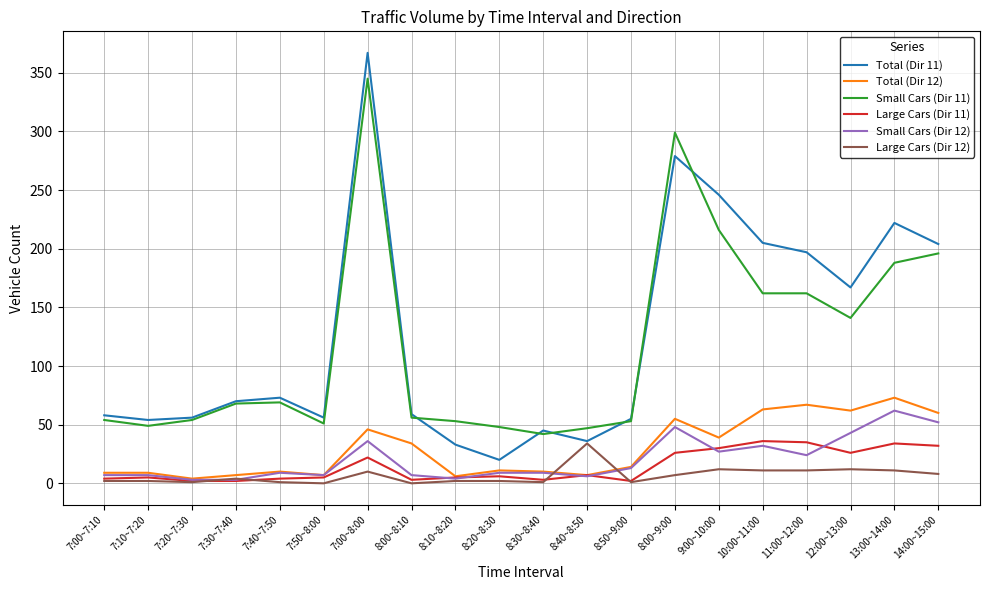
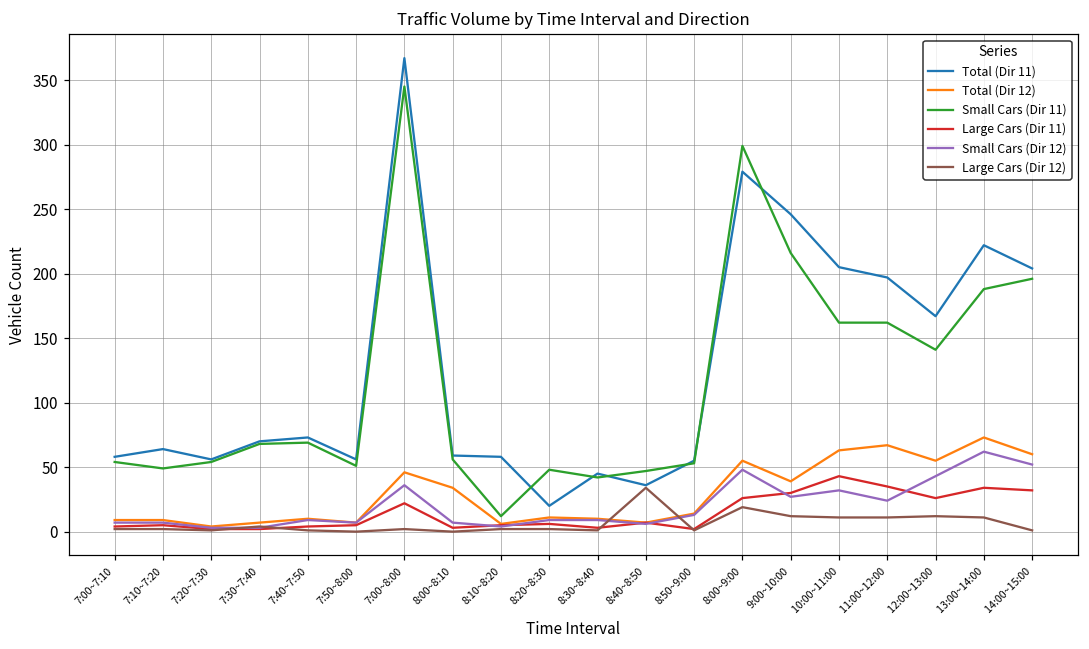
  {
    "Total (Dir 11)": {
      "7:00~7:10": 58,
-     "7:10~7:20": 54,
+     "7:10~7:20": 64,
      "7:40~7:50": 73,
      "7:50~8:00": 56,
      "7:00~8:00": 367,
      "8:00~8:10": 59,
-     "8:10~8:20": 33,
+     "8:10~8:20": 58,
      "8:20~8:30": 20,
      "8:30~8:40": 45,
      "8:00~9:00": 279,
      "9:00~10:00": 246,
      "10:00~11:00": 205,
      "11:00~12:00": 197,
      "12:00~13:00": 167,
      "13:00~14:00": 222,
      "14:00~15:00": 204
    },
    "Total (Dir 12)": {
      "7:30~7:40": 7,
      "7:00~8:00": 46,
      "8:00~8:10": 34,
      "8:00~9:00": 55,
      "9:00~10:00": 39,
      "10:00~11:00": 63,
      "11:00~12:00": 67,
-     "12:00~13:00": 62,
+     "12:00~13:00": 55,
      "13:00~14:00": 73,
      "14:00~15:00": 60
    },
    "Small Cars (Dir 11)": {
      "7:00~7:10": 54,
      "7:10~7:20": 49,
      "7:40~7:50": 69,
      "7:50~8:00": 51,
      "7:00~8:00": 345,
      "8:00~8:10": 56,
-     "8:10~8:20": 53,
+     "8:10~8:20": 12,
      "8:20~8:30": 48,
      "8:30~8:40": 42,
      "8:40~8:50": 47,
      "8:00~9:00": 299,
      "9:00~10:00": 216,
      "10:00~11:00": 162,
      "11:00~12:00": 162,
      "12:00~13:00": 141,
      "13:00~14:00": 188,
      "14:00~15:00": 196
    },
    "Large Cars (Dir 11)": {
      "7:40~7:50": 4,
      "7:00~8:00": 22,
      "8:00~8:10": 3,
      "8:20~8:30": 6,
      "8:00~9:00": 26,
      "9:00~10:00": 30,
-     "10:00~11:00": 36,
+     "10:00~11:00": 43,
      "11:00~12:00": 35,
      "12:00~13:00": 26,
      "13:00~14:00": 34,
      "14:00~15:00": 32
    },
    "Small Cars (Dir 12)": {
      "7:00~8:00": 36,
      "8:00~8:10": 7,
      "8:00~9:00": 48,
      "9:00~10:00": 27,
      "10:00~11:00": 32,
      "11:00~12:00": 24,
      "12:00~13:00": 43,
      "13:00~14:00": 62,
      "14:00~15:00": 52
    },
    "Large Cars (Dir 12)": {
      "7:10~7:20": 2,
      "7:40~7:50": 1,
      "7:50~8:00": 0,
-     "7:00~8:00": 10,
+     "7:00~8:00": 2,
      "8:00~8:10": 0,
      "8:20~8:30": 2,
-     "8:00~9:00": 7,
+     "8:00~9:00": 19,
      "9:00~10:00": 12,
      "10:00~11:00": 11,
      "11:00~12:00": 11,
      "12:00~13:00": 12,
      "13:00~14:00": 11,
-     "14:00~15:00": 8
+     "14:00~15:00": 1
    }
  }
